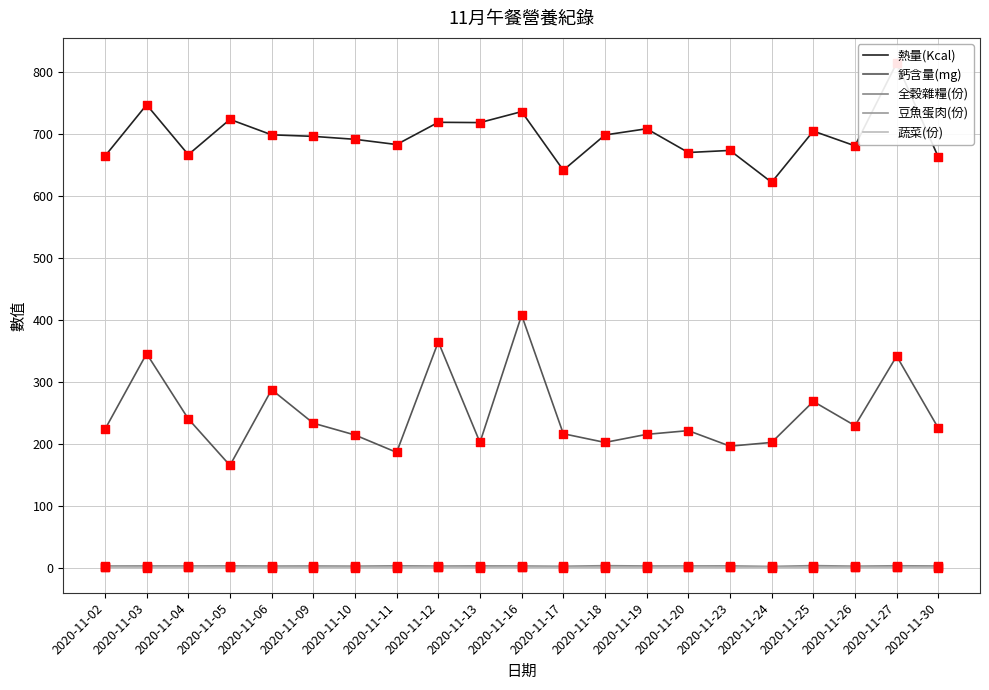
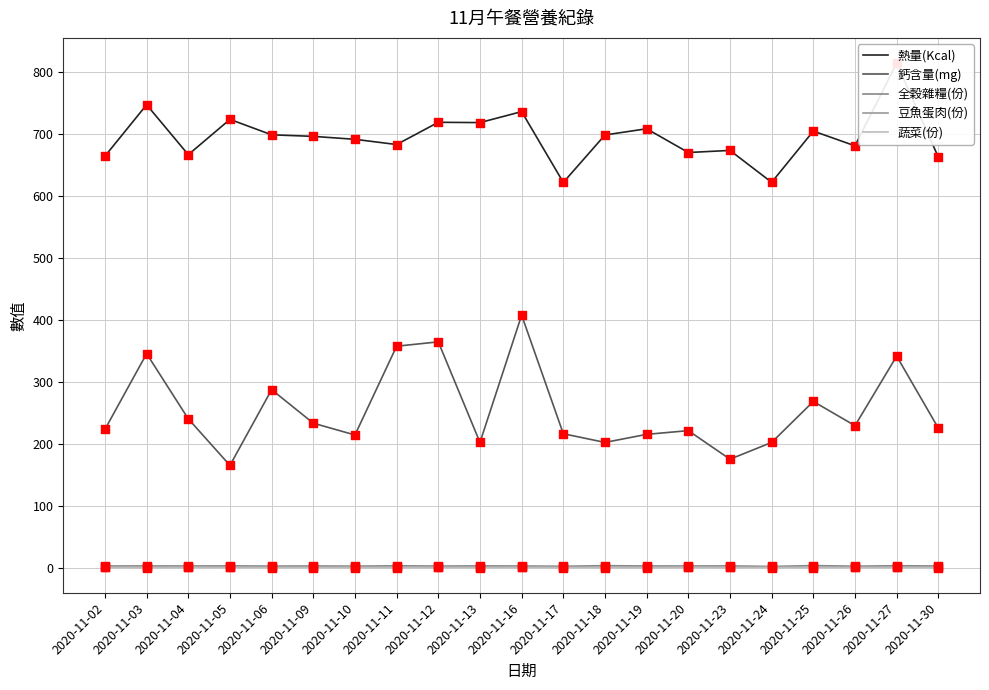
  {
    "熱量(Kcal)": {
      "2020-11-02": 660,
      "2020-11-03": 750,
      "2020-11-04": 670,
      "2020-11-05": 720,
      "2020-11-06": 700,
      "2020-11-09": 700,
      "2020-11-10": 690,
      "2020-11-11": 680,
      "2020-11-12": 720,
      "2020-11-13": 720,
      "2020-11-16": 740,
-     "2020-11-17": 640,
+     "2020-11-17": 620,
      "2020-11-18": 700,
      "2020-11-19": 710,
      "2020-11-20": 670,
      "2020-11-23": 670,
      "2020-11-24": 620,
      "2020-11-25": 700,
      "2020-11-26": 680,
      "2020-11-30": 660
    },
    "鈣含量(mg)": {
      "2020-11-02": 220,
      "2020-11-03": 350,
      "2020-11-04": 240,
      "2020-11-05": 170,
      "2020-11-06": 290,
      "2020-11-09": 230,
      "2020-11-10": 220,
-     "2020-11-11": 190,
+     "2020-11-11": 360,
      "2020-11-12": 370,
      "2020-11-13": 200,
      "2020-11-16": 410,
      "2020-11-17": 220,
      "2020-11-18": 200,
      "2020-11-19": 220,
      "2020-11-20": 220,
-     "2020-11-23": 200,
+     "2020-11-23": 180,
      "2020-11-24": 200,
      "2020-11-25": 270,
      "2020-11-26": 230,
      "2020-11-27": 340,
      "2020-11-30": 230
    }
  }
